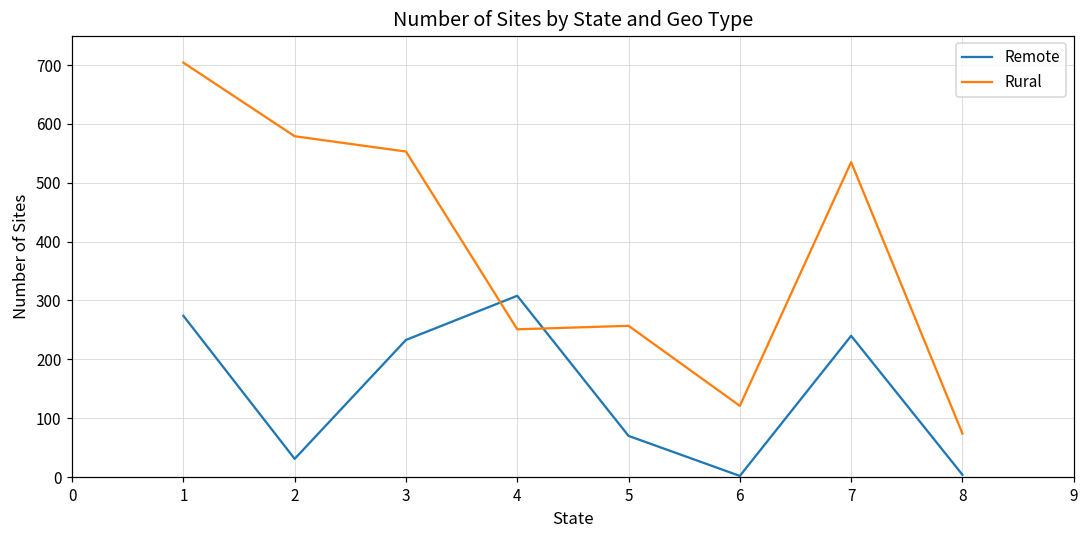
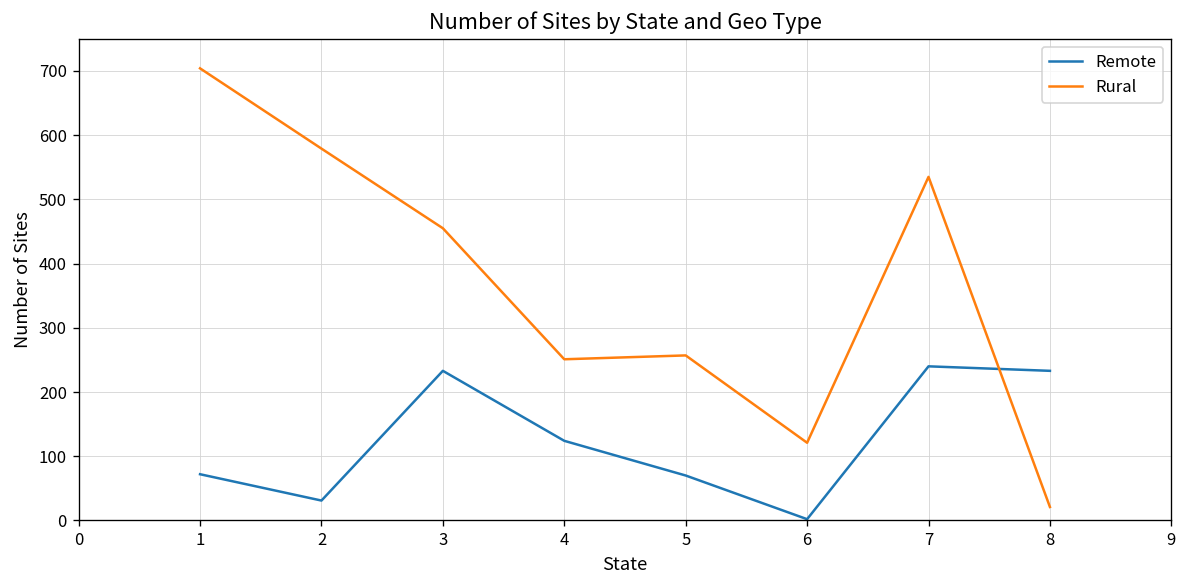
  {
    "Remote": {
-     "1": 270,
+     "1": 70,
      "2": 30,
      "3": 230,
-     "4": 310,
+     "4": 120,
      "5": 70,
      "6": 0,
      "7": 240,
-     "8": 0
+     "8": 230
    },
    "Rural": {
      "1": 700,
      "2": 580,
-     "3": 550,
+     "3": 460,
      "4": 250,
      "5": 260,
      "6": 120,
      "7": 540,
-     "8": 70
+     "8": 20
    }
  }
